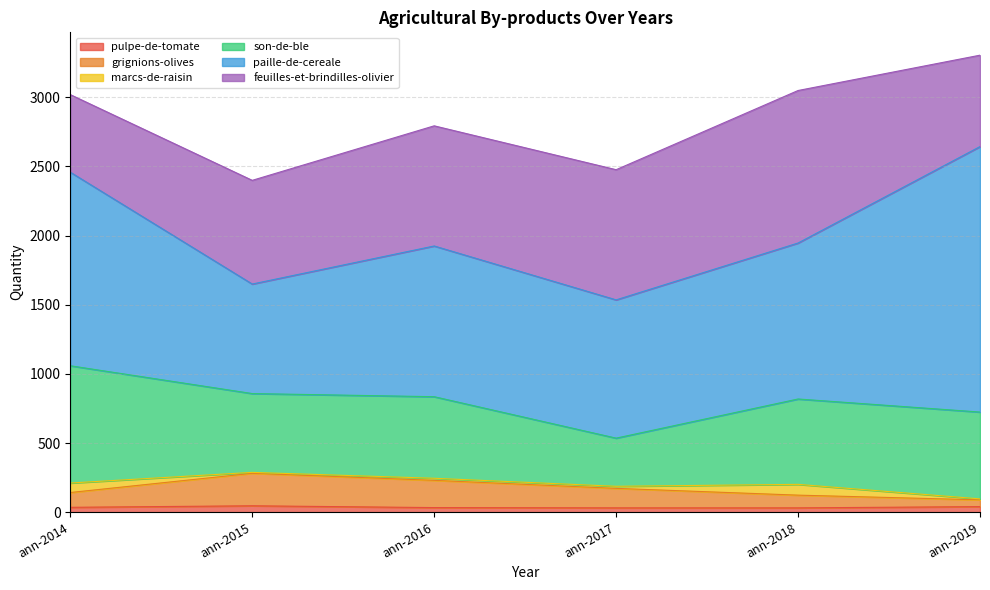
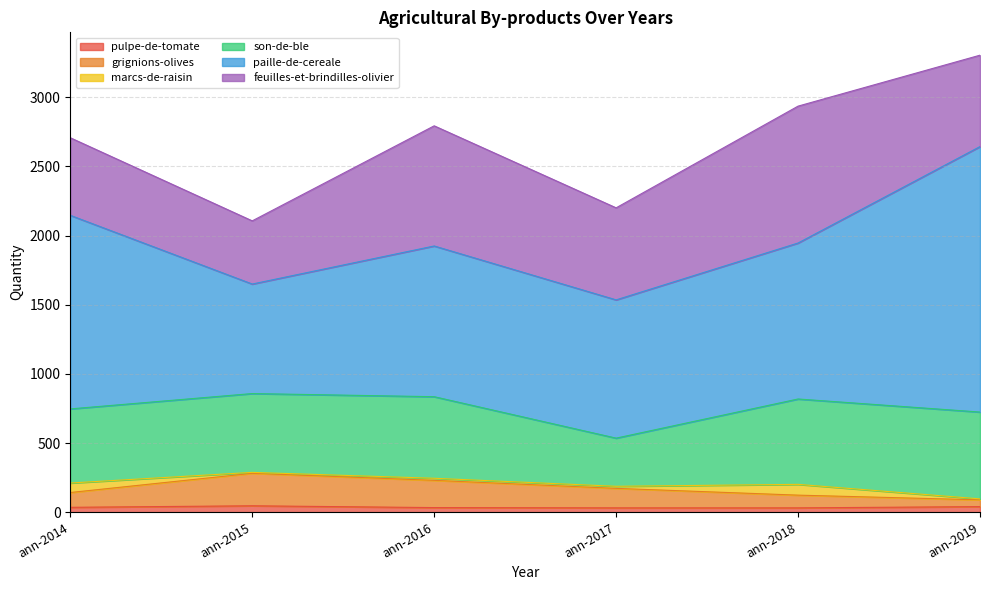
  {
    "marcs-de-raisin": {
      "ann-2014": 70,
      "ann-2018": 80
    },
    "son-de-ble": {
-     "ann-2014": 850,
+     "ann-2014": 540,
      "ann-2015": 570,
      "ann-2016": 590,
      "ann-2017": 350,
      "ann-2018": 620,
      "ann-2019": 630
    },
    "paille-de-cereale": {
      "ann-2014": 1400,
      "ann-2015": 790,
      "ann-2016": 1090,
      "ann-2017": 1000,
      "ann-2018": 1130,
      "ann-2019": 1920
    },
    "feuilles-et-brindilles-olivier": {
      "ann-2014": 560,
-     "ann-2015": 750,
+     "ann-2015": 460,
      "ann-2016": 870,
-     "ann-2017": 940,
-     "ann-2018": 1100,
+     "ann-2017": 670,
+     "ann-2018": 990,
      "ann-2019": 660
    }
  }
